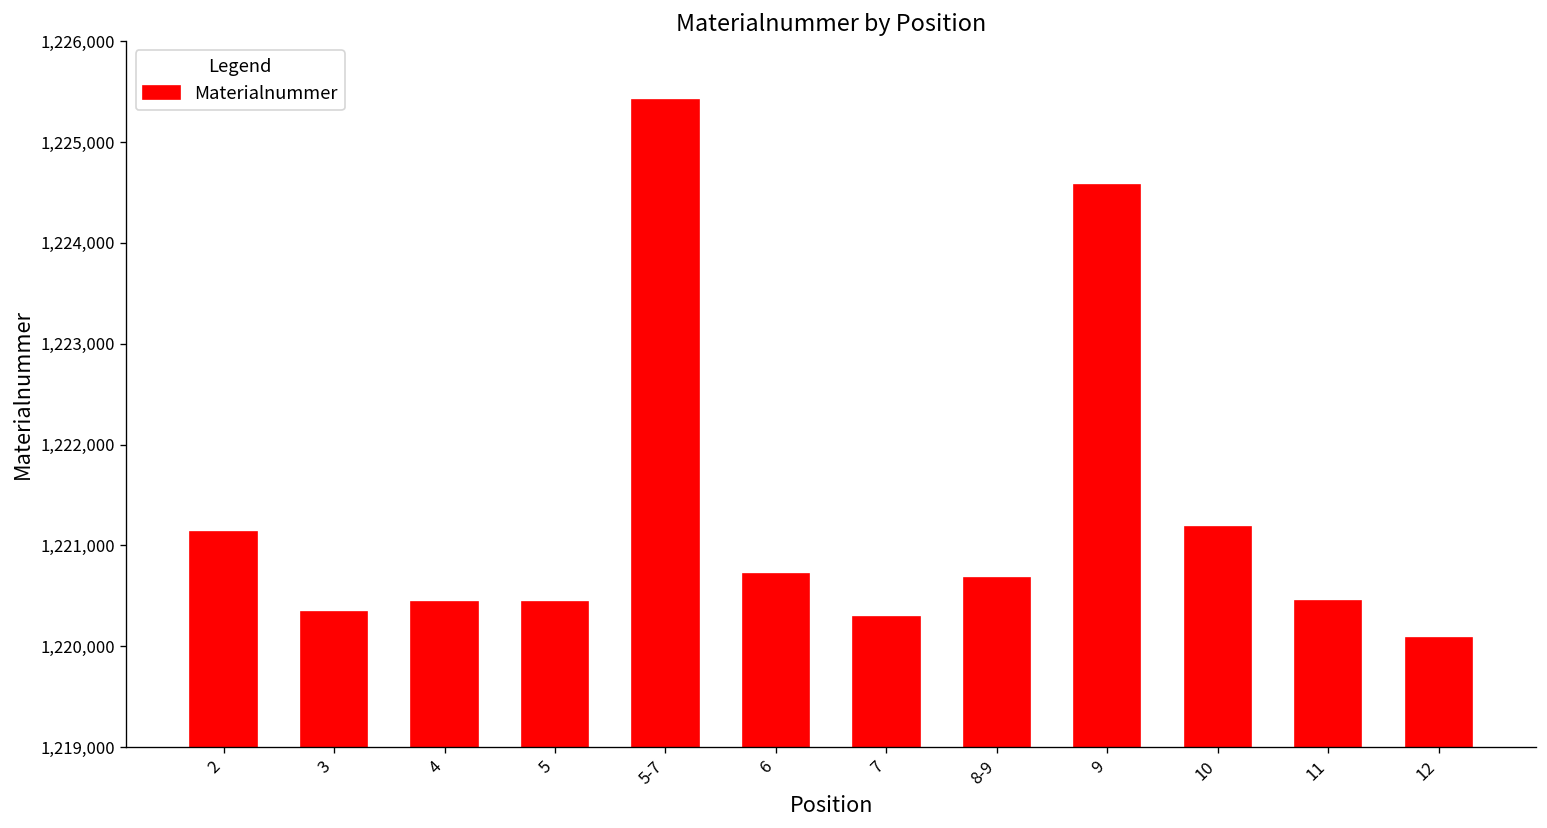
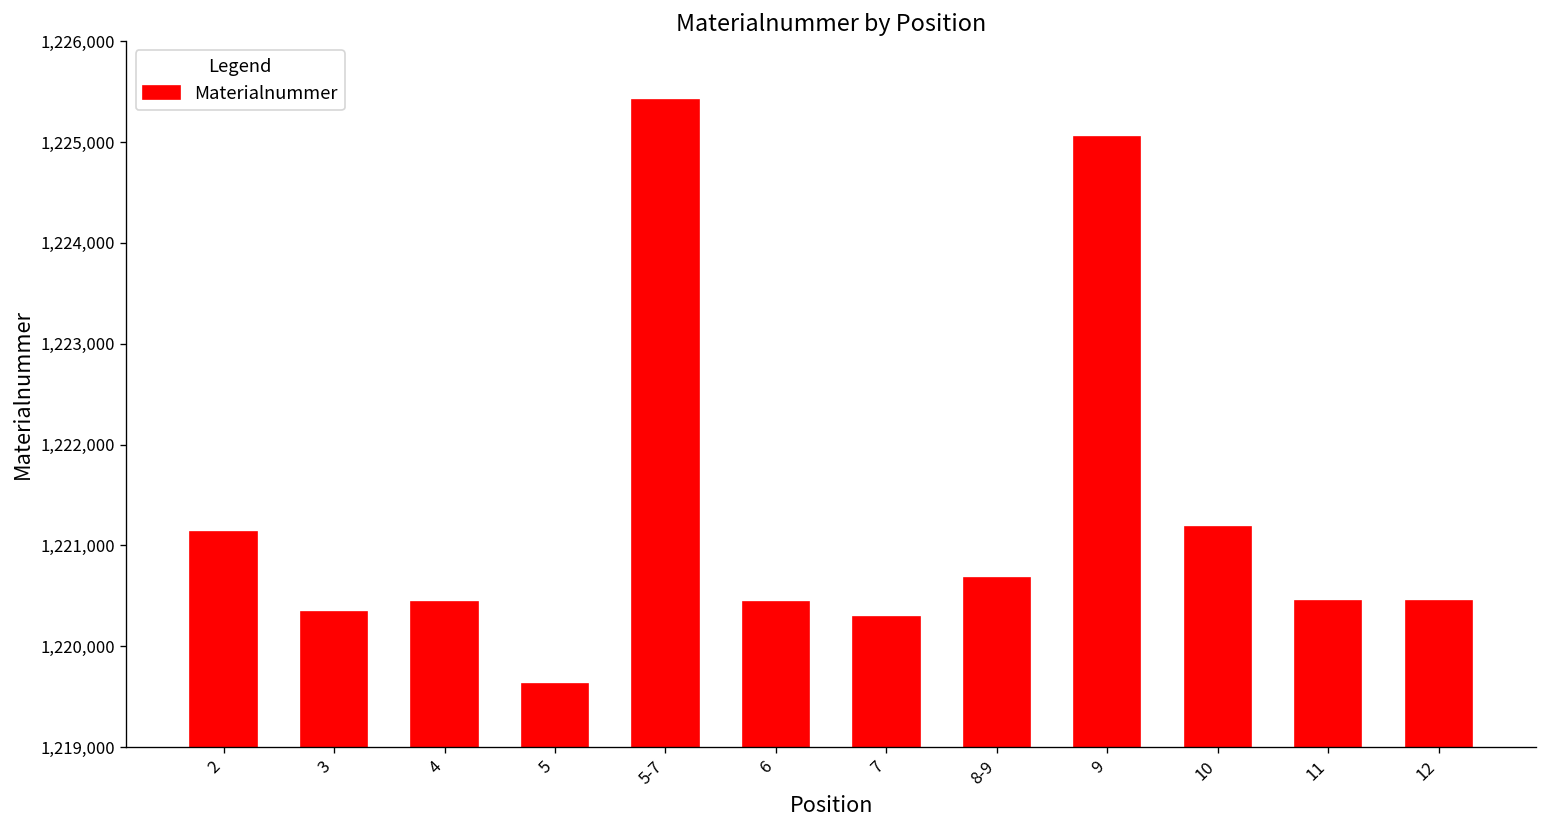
  {
    "2": "1,221,100",
    "3": "1,220,300",
    "4": "1,220,400",
-   "5": "1,220,400",
+   "5": "1,219,600",
    "5-7": "1,225,400",
-   "6": "1,220,700",
+   "6": "1,220,400",
    "7": "1,220,300",
    "8-9": "1,220,700",
-   "9": "1,224,600",
+   "9": "1,225,100",
    "10": "1,221,200",
    "11": "1,220,400",
-   "12": "1,220,100"
+   "12": "1,220,400"
  }
